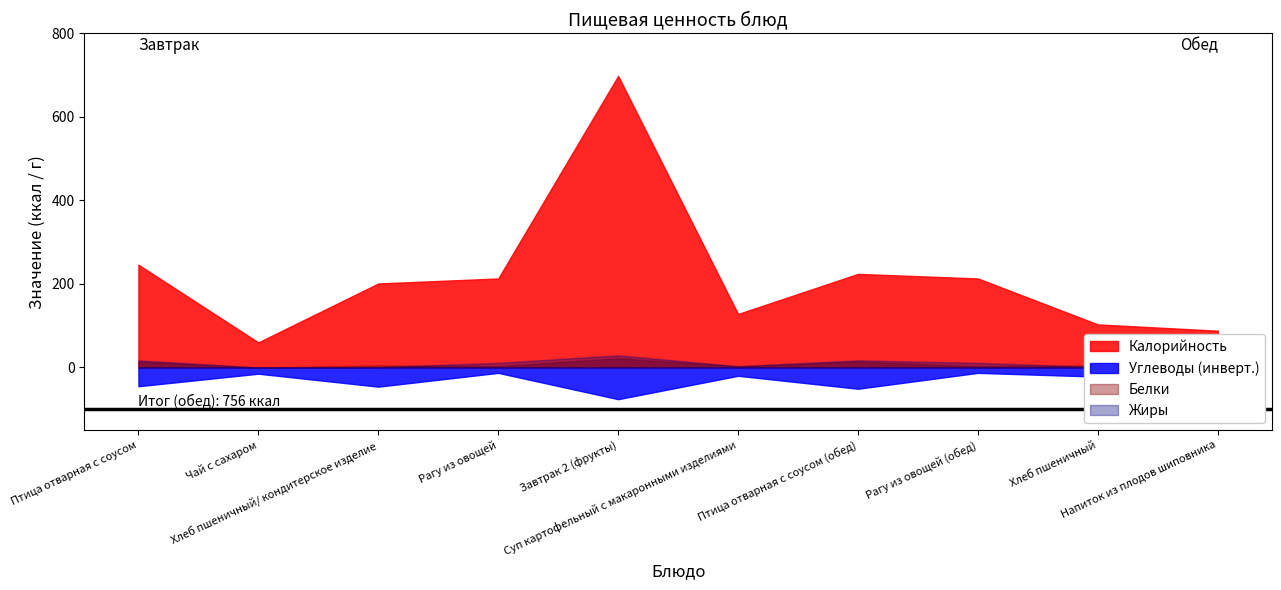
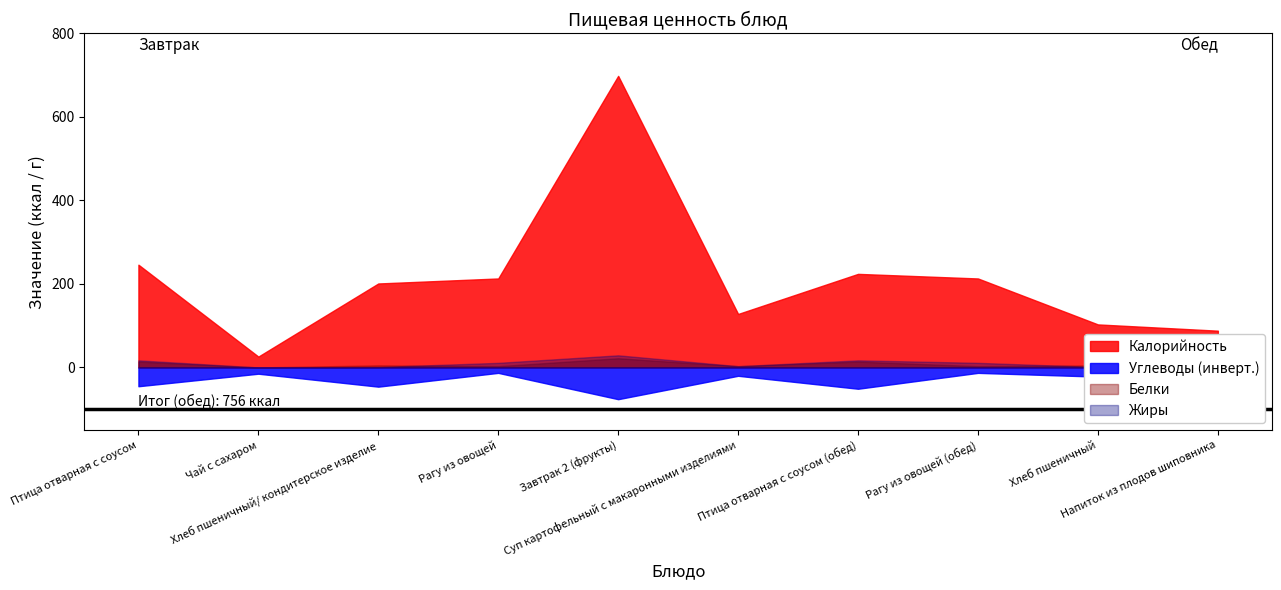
  {
    "Калорийность": {
      "Птица отварная с соусом": 250,
-     "Чай с сахаром": 60,
+     "Чай с сахаром": 30,
      "Хлеб пшеничный/ кондитерское изделие": 200,
      "Рагу из овощей": 210,
      "Завтрак 2 (фрукты)": 700,
      "Суп картофельный с макаронными изделиями": 130,
      "Птица отварная с соусом (обед)": 220,
      "Рагу из овощей (обед)": 210,
      "Хлеб пшеничный": 100,
      "Напиток из плодов шиповника": 90
    },
    "Белки": {
      "Завтрак 2 (фрукты)": 20
    },
    "Жиры": {
      "Рагу из овощей": 10,
      "Завтрак 2 (фрукты)": 30,
      "Рагу из овощей (обед)": 10
    }
  }
